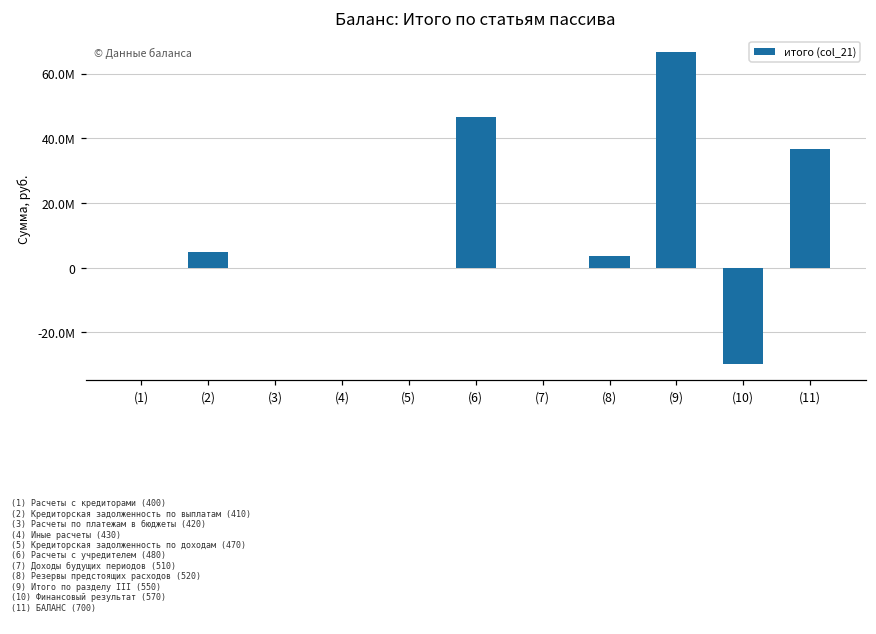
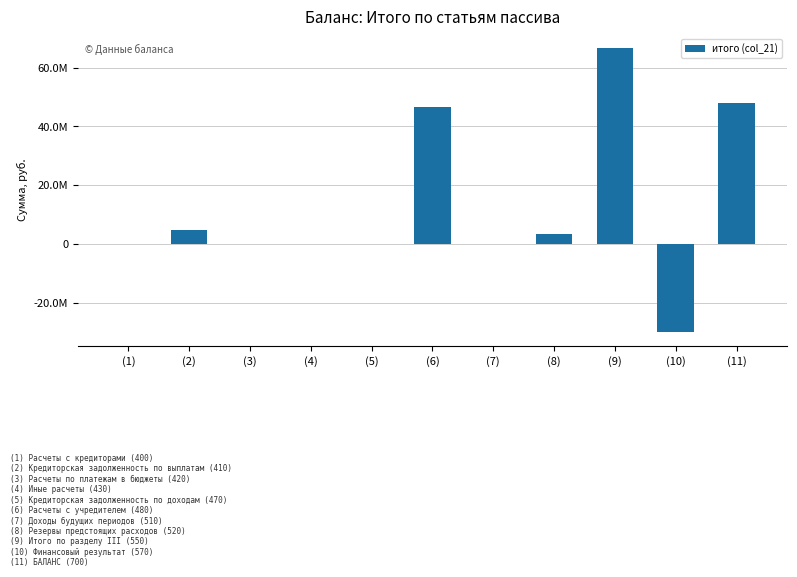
  {
    "(1)": 0,
    "(2)": 5000000,
    "(3)": 0,
    "(4)": 0,
    "(5)": 0,
    "(6)": 46000000,
    "(7)": 0,
    "(8)": 4000000,
    "(9)": 67000000,
    "(10)": -30000000,
-   "(11)": 37000000
+   "(11)": 48000000
  }
